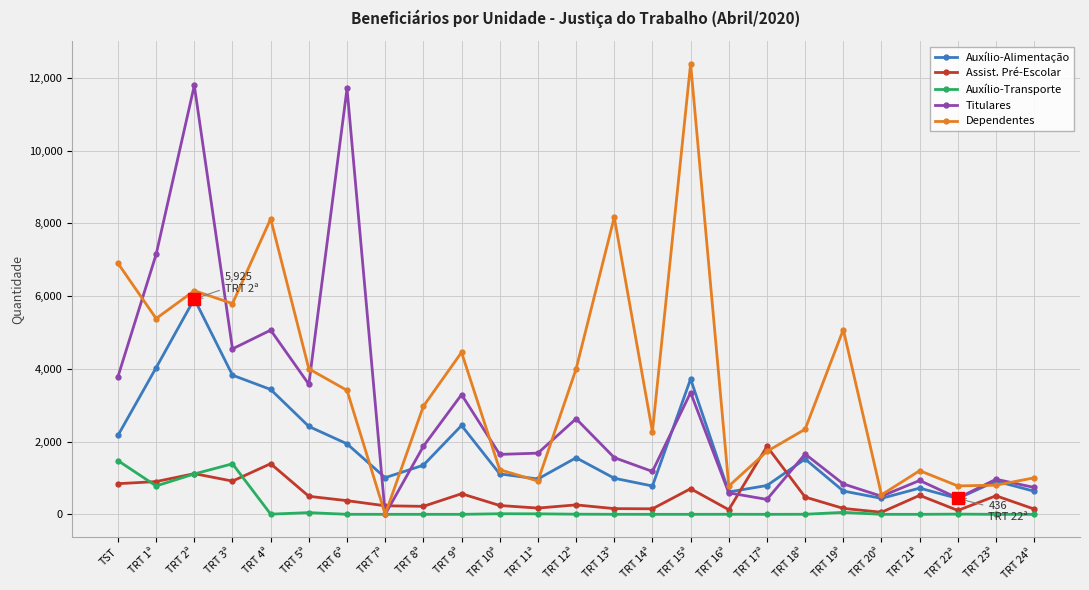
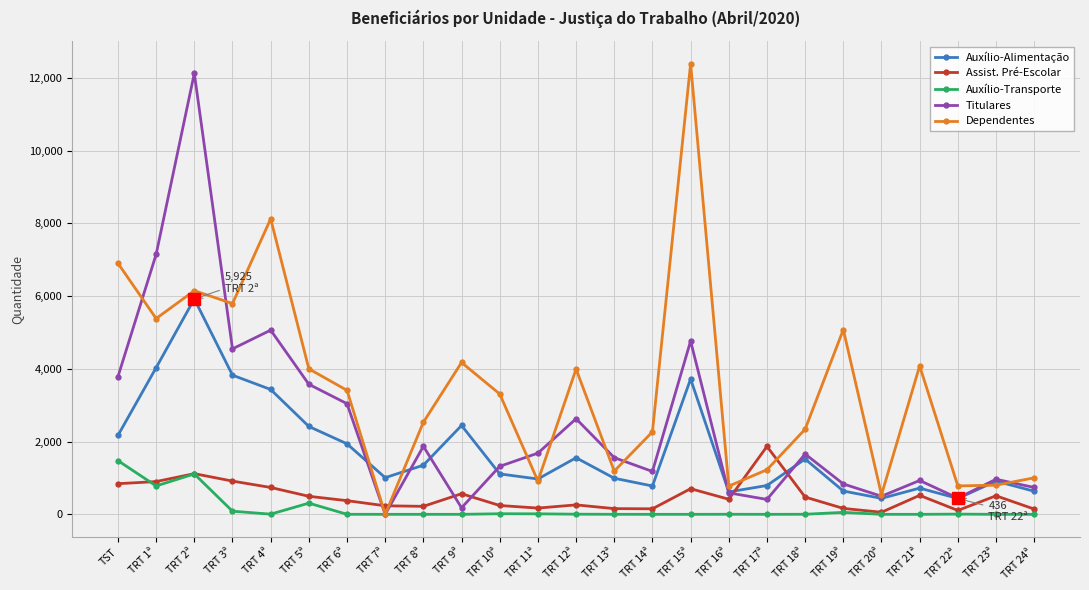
  {
    "Auxílio-Alimentação": {
      "TST": "2,200",
      "TRT 1ª": "4,000",
      "TRT 3ª": "3,800",
      "TRT 4ª": "3,400",
      "TRT 5ª": "2,400",
      "TRT 6ª": "1,900",
      "TRT 7ª": "1,000",
      "TRT 8ª": "1,400",
      "TRT 9ª": "2,400",
      "TRT 10ª": "1,100",
      "TRT 12ª": "1,600",
      "TRT 13ª": "1,000",
      "TRT 14ª": "800",
      "TRT 15ª": "3,700",
      "TRT 17ª": "800",
      "TRT 18ª": "1,500",
      "TRT 19ª": "600",
      "TRT 21ª": "700",
      "TRT 24ª": "600"
    },
    "Assist. Pré-Escolar": {
      "TST": "800",
      "TRT 1ª": "900",
      "TRT 3ª": "900",
-     "TRT 4ª": "1,400",
+     "TRT 4ª": "700",
      "TRT 5ª": "500",
      "TRT 6ª": "400",
      "TRT 7ª": "200",
      "TRT 8ª": "200",
      "TRT 9ª": "600",
      "TRT 10ª": "200",
      "TRT 11ª": "200",
      "TRT 12ª": "300",
      "TRT 13ª": "200",
      "TRT 14ª": "200",
      "TRT 15ª": "700",
-     "TRT 16ª": "100",
+     "TRT 16ª": "400",
      "TRT 17ª": "1,900",
      "TRT 18ª": "500",
      "TRT 19ª": "200",
      "TRT 21ª": "500",
      "TRT 22ª": "100",
      "TRT 23ª": "500",
      "TRT 24ª": "100"
    },
    "Auxílio-Transporte": {
      "TST": "1,500",
      "TRT 1ª": "800",
-     "TRT 3ª": "1,400",
+     "TRT 3ª": "100",
      "TRT 4ª": "0",
-     "TRT 5ª": "0",
+     "TRT 5ª": "300",
      "TRT 6ª": "0",
      "TRT 8ª": "0",
      "TRT 9ª": "0",
      "TRT 10ª": "0",
      "TRT 11ª": "0",
      "TRT 12ª": "0",
      "TRT 13ª": "0",
      "TRT 14ª": "0",
      "TRT 15ª": "0",
      "TRT 16ª": "0",
      "TRT 17ª": "0",
      "TRT 18ª": "0",
      "TRT 19ª": "100",
      "TRT 21ª": "0",
      "TRT 22ª": "0",
      "TRT 24ª": "0"
    },
    "Titulares": {
      "TST": "3,800",
      "TRT 1ª": "7,200",
-     "TRT 2ª": "11,800",
+     "TRT 2ª": "12,100",
      "TRT 3ª": "4,600",
      "TRT 4ª": "5,100",
      "TRT 5ª": "3,600",
-     "TRT 6ª": "11,700",
+     "TRT 6ª": "3,000",
      "TRT 8ª": "1,900",
-     "TRT 9ª": "3,300",
-     "TRT 10ª": "1,600",
+     "TRT 9ª": "200",
+     "TRT 10ª": "1,300",
      "TRT 11ª": "1,700",
      "TRT 12ª": "2,600",
      "TRT 13ª": "1,600",
      "TRT 14ª": "1,200",
-     "TRT 15ª": "3,300",
+     "TRT 15ª": "4,800",
      "TRT 17ª": "400",
      "TRT 18ª": "1,700",
      "TRT 19ª": "800",
      "TRT 21ª": "900",
      "TRT 24ª": "700"
    },
    "Dependentes": {
      "TST": "6,900",
      "TRT 1ª": "5,400",
      "TRT 3ª": "5,800",
      "TRT 4ª": "8,100",
      "TRT 5ª": "4,000",
      "TRT 6ª": "3,400",
-     "TRT 8ª": "3,000",
-     "TRT 9ª": "4,500",
-     "TRT 10ª": "1,200",
+     "TRT 8ª": "2,500",
+     "TRT 9ª": "4,200",
+     "TRT 10ª": "3,300",
      "TRT 12ª": "4,000",
-     "TRT 13ª": "8,200",
+     "TRT 13ª": "1,200",
      "TRT 14ª": "2,300",
      "TRT 15ª": "12,400",
      "TRT 16ª": "800",
-     "TRT 17ª": "1,700",
+     "TRT 17ª": "1,200",
      "TRT 18ª": "2,300",
      "TRT 19ª": "5,100",
-     "TRT 21ª": "1,200",
+     "TRT 21ª": "4,100",
      "TRT 22ª": "800",
      "TRT 23ª": "800",
      "TRT 24ª": "1,000"
    }
  }
